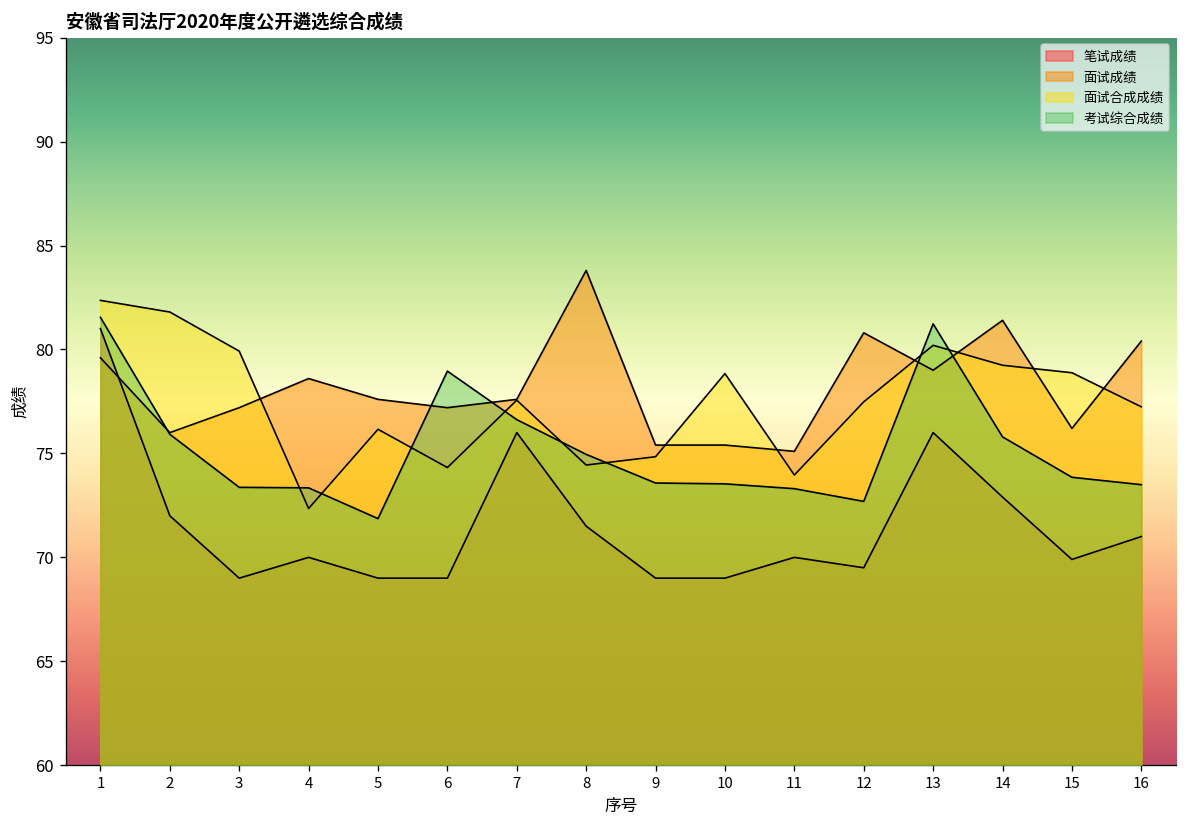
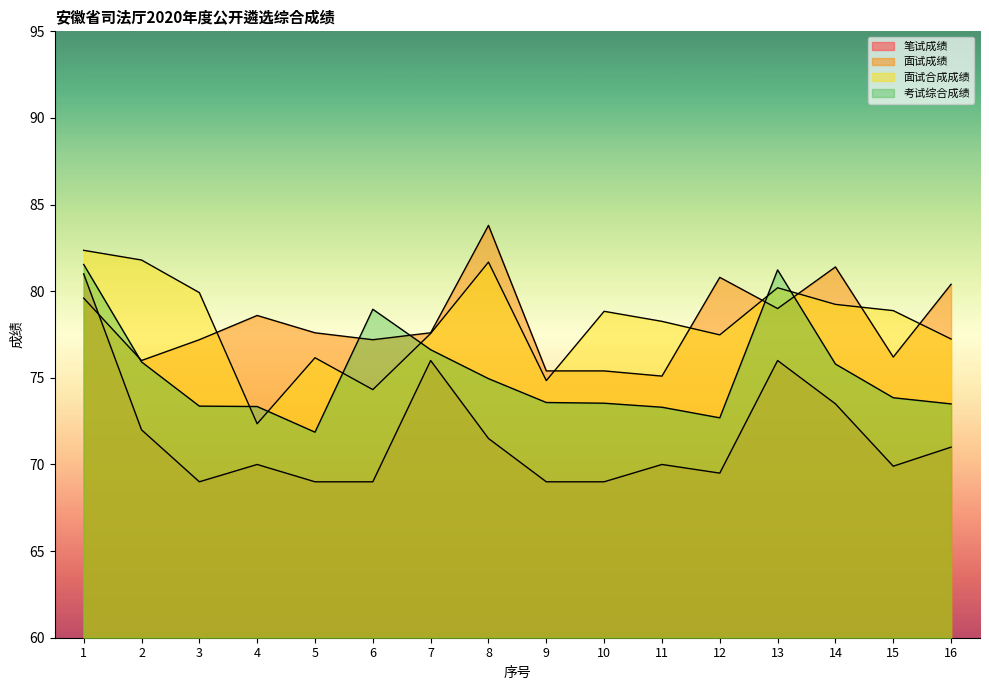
  {
    "笔试成绩": {
      "1": 81.0,
      "2": 72.0,
      "3": 69.0,
      "4": 70.0,
      "5": 69.0,
      "6": 69.0,
      "7": 76.0,
      "8": 71.5,
      "9": 69.0,
      "10": 69.0,
      "11": 70.0,
      "12": 69.5,
      "13": 76.0,
-     "14": 72.9,
+     "14": 73.5,
      "15": 69.9,
      "16": 71.0
    },
    "面试成绩": {
      "1": 79.6,
      "3": 77.2,
      "4": 78.6,
      "5": 77.6,
      "6": 77.2,
      "8": 83.8,
      "9": 75.4,
      "10": 75.4,
      "11": 75.1,
      "12": 80.8,
      "13": 79.0,
      "14": 81.4,
      "15": 76.2,
      "16": 80.4
    },
    "面试合成成绩": {
      "1": 82.4,
      "2": 81.8,
      "3": 79.9,
      "4": 72.4,
      "5": 76.2,
      "6": 74.3,
-     "8": 74.4,
+     "8": 81.7,
      "9": 74.8,
      "10": 78.8,
-     "11": 74.0,
+     "11": 78.3,
      "12": 77.5,
      "13": 80.2,
      "14": 79.2,
      "15": 78.9,
      "16": 77.2
    },
    "考试综合成绩": {
      "1": 81.5,
      "3": 73.4,
      "4": 73.3,
      "5": 71.9,
      "6": 79.0,
      "7": 76.6,
      "8": 75.0,
      "9": 73.6,
      "10": 73.5,
      "11": 73.3,
      "12": 72.7,
      "13": 81.2,
      "14": 75.8,
      "15": 73.9,
      "16": 73.5
    }
  }
